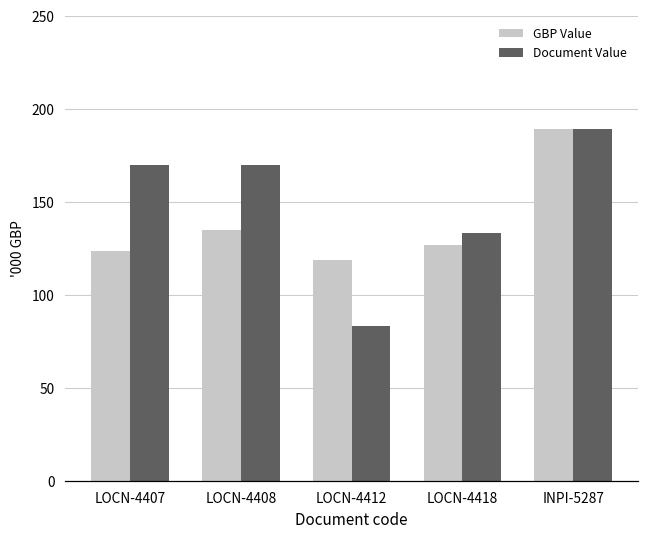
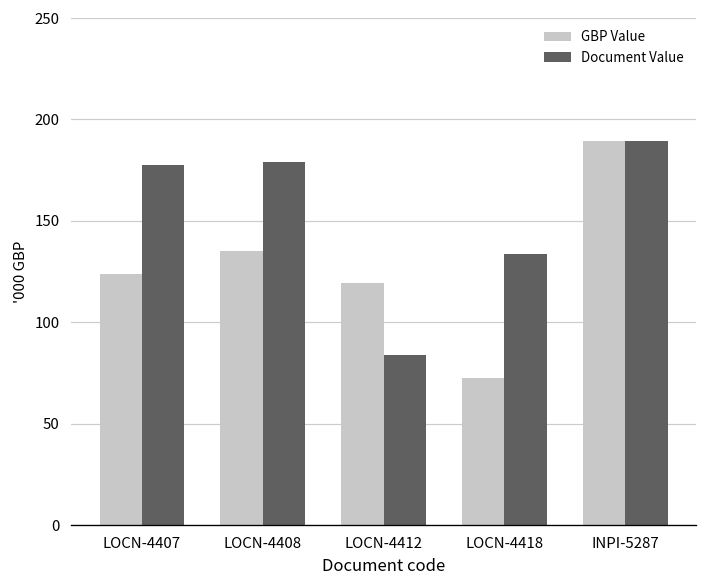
  {
    "GBP Value": {
      "LOCN-4407": 124,
      "LOCN-4408": 135,
      "LOCN-4412": 119,
-     "LOCN-4418": 127,
+     "LOCN-4418": 72,
      "INPI-5287": 189
    },
    "Document Value": {
-     "LOCN-4407": 170,
-     "LOCN-4408": 170,
+     "LOCN-4407": 178,
+     "LOCN-4408": 179,
      "LOCN-4412": 84,
      "LOCN-4418": 134,
      "INPI-5287": 190
    }
  }
